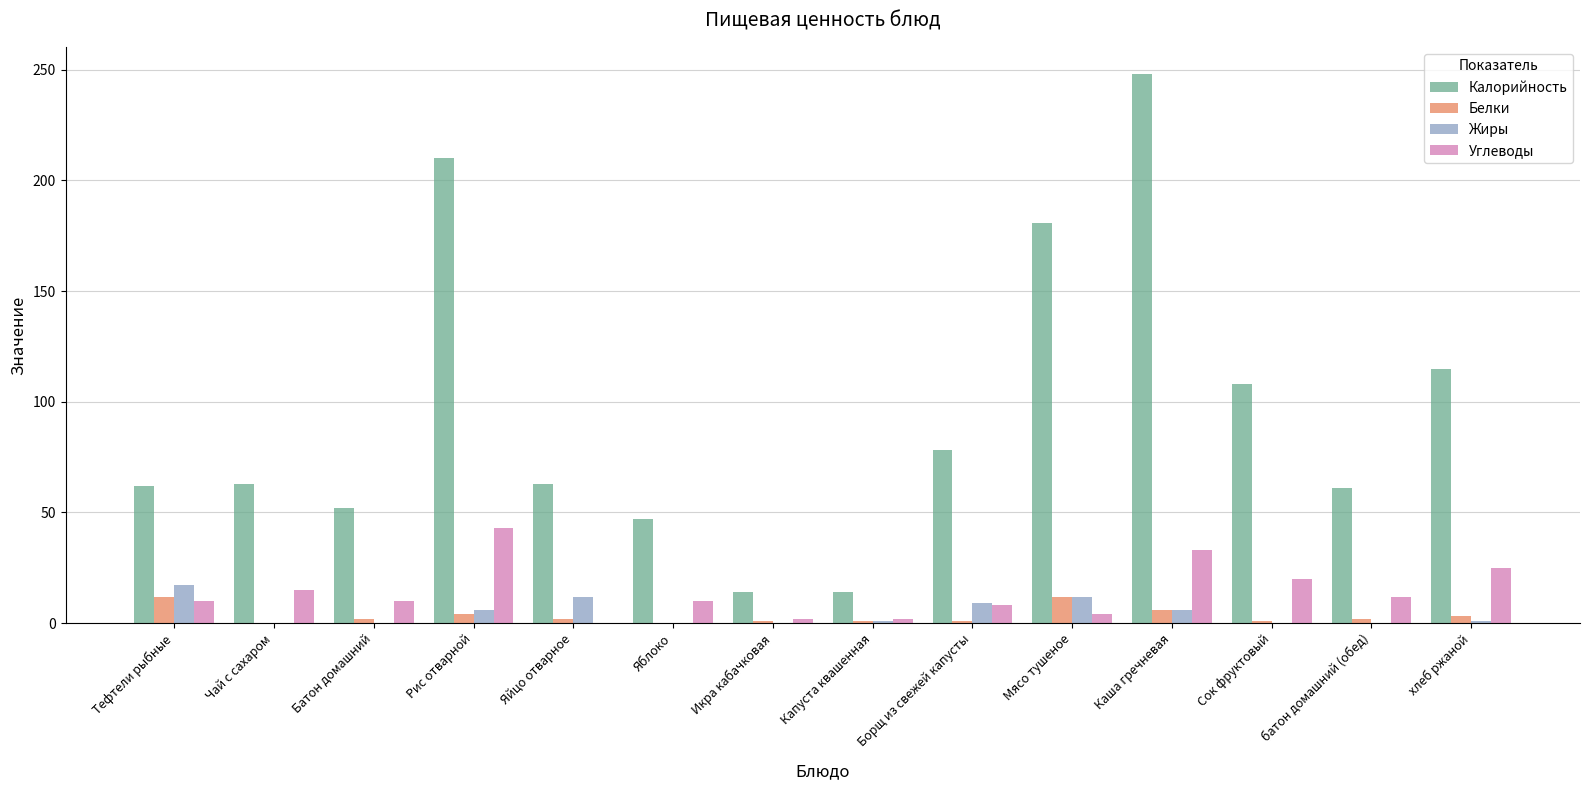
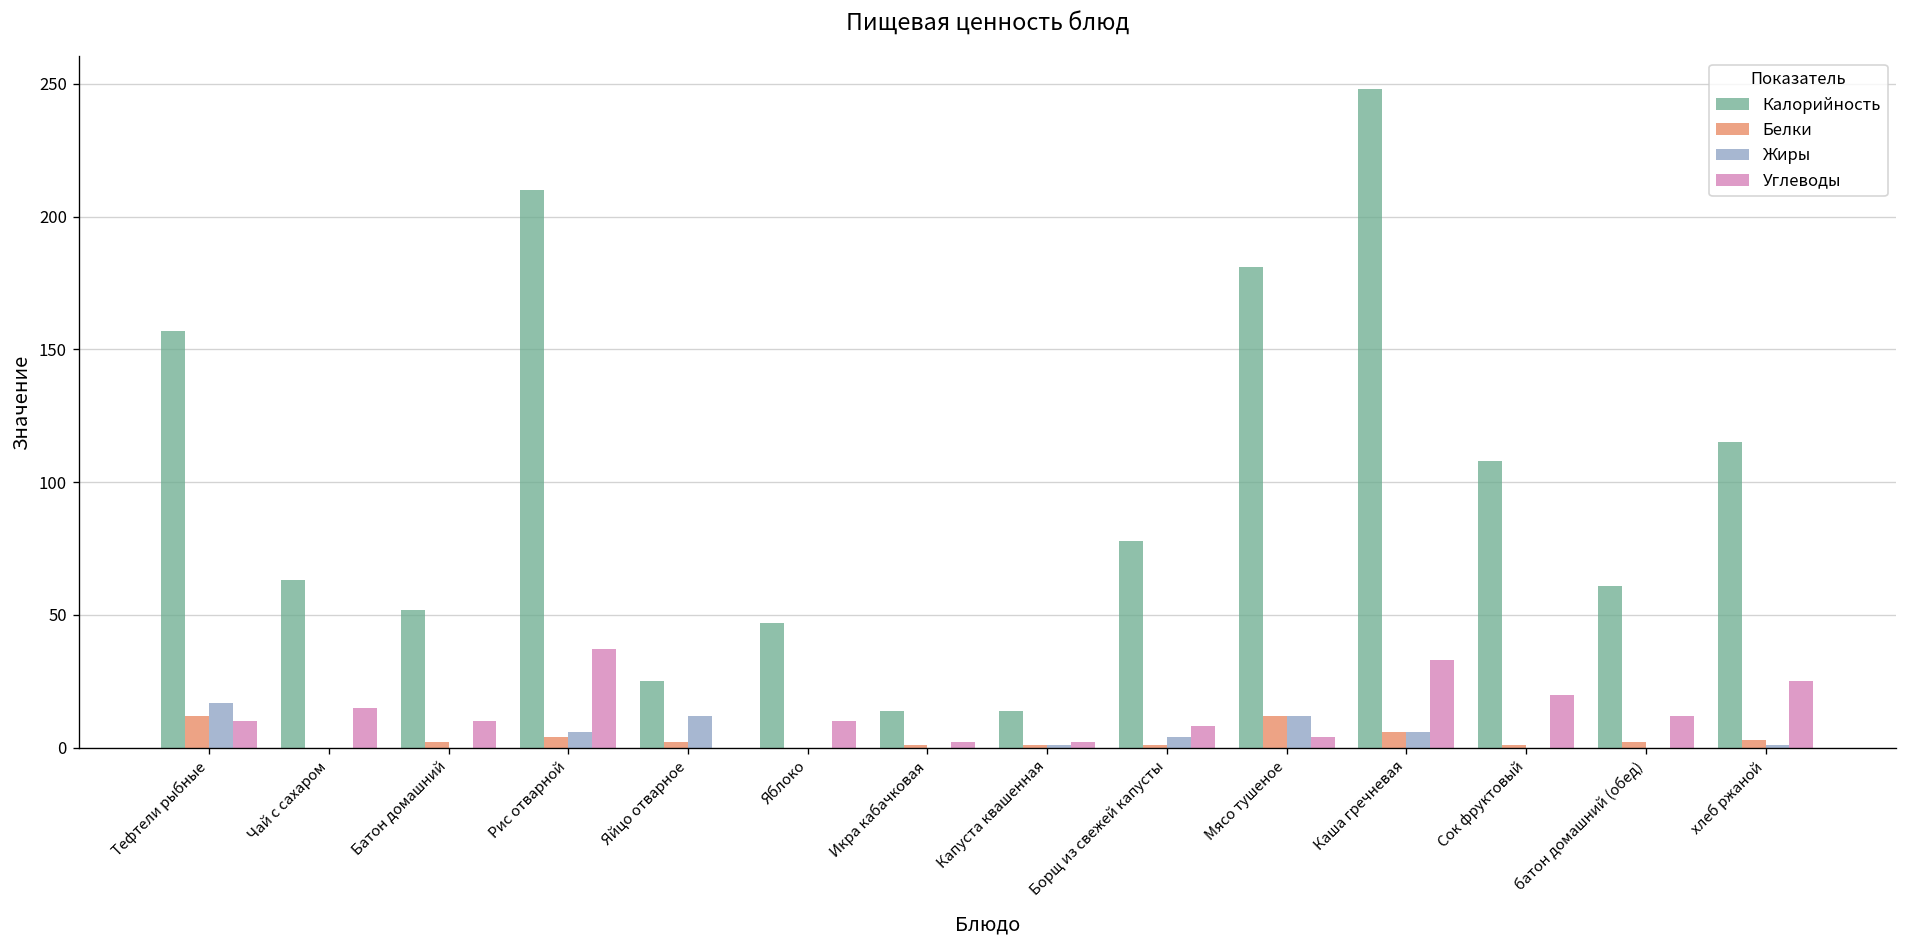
  {
    "Калорийность": {
-     "Тефтели рыбные": 62,
+     "Тефтели рыбные": 157,
      "Чай с сахаром": 63,
      "Батон домашний": 52,
      "Рис отварной": 210,
-     "Яйцо отварное": 63,
+     "Яйцо отварное": 25,
      "Яблоко": 47,
      "Икра кабачковая": 14,
      "Капуста квашенная": 14,
      "Борщ из свежей капусты": 78,
      "Мясо тушеное": 181,
      "Каша гречневая": 248,
      "Сок фруктовый": 108,
      "батон домашний (обед)": 61,
      "хлеб ржаной": 115
    },
    "Белки": {
      "Тефтели рыбные": 12,
      "Чай с сахаром": 0,
      "Батон домашний": 2,
      "Рис отварной": 4,
      "Яйцо отварное": 2,
      "Яблоко": 0,
      "Мясо тушеное": 12,
      "Каша гречневая": 6,
      "батон домашний (обед)": 2,
      "хлеб ржаной": 3
    },
    "Жиры": {
      "Тефтели рыбные": 17,
      "Чай с сахаром": 0,
      "Батон домашний": 0,
      "Рис отварной": 6,
      "Яйцо отварное": 12,
      "Яблоко": 0,
      "Икра кабачковая": 0,
-     "Борщ из свежей капусты": 9,
+     "Борщ из свежей капусты": 4,
      "Мясо тушеное": 12,
      "Каша гречневая": 6,
      "Сок фруктовый": 0,
      "батон домашний (обед)": 0
    },
    "Углеводы": {
      "Тефтели рыбные": 10,
      "Чай с сахаром": 15,
      "Батон домашний": 10,
-     "Рис отварной": 43,
+     "Рис отварной": 37,
      "Яйцо отварное": 0,
      "Яблоко": 10,
      "Икра кабачковая": 2,
      "Капуста квашенная": 2,
      "Борщ из свежей капусты": 8,
      "Мясо тушеное": 4,
      "Каша гречневая": 33,
      "Сок фруктовый": 20,
      "батон домашний (обед)": 12,
      "хлеб ржаной": 25
    }
  }
